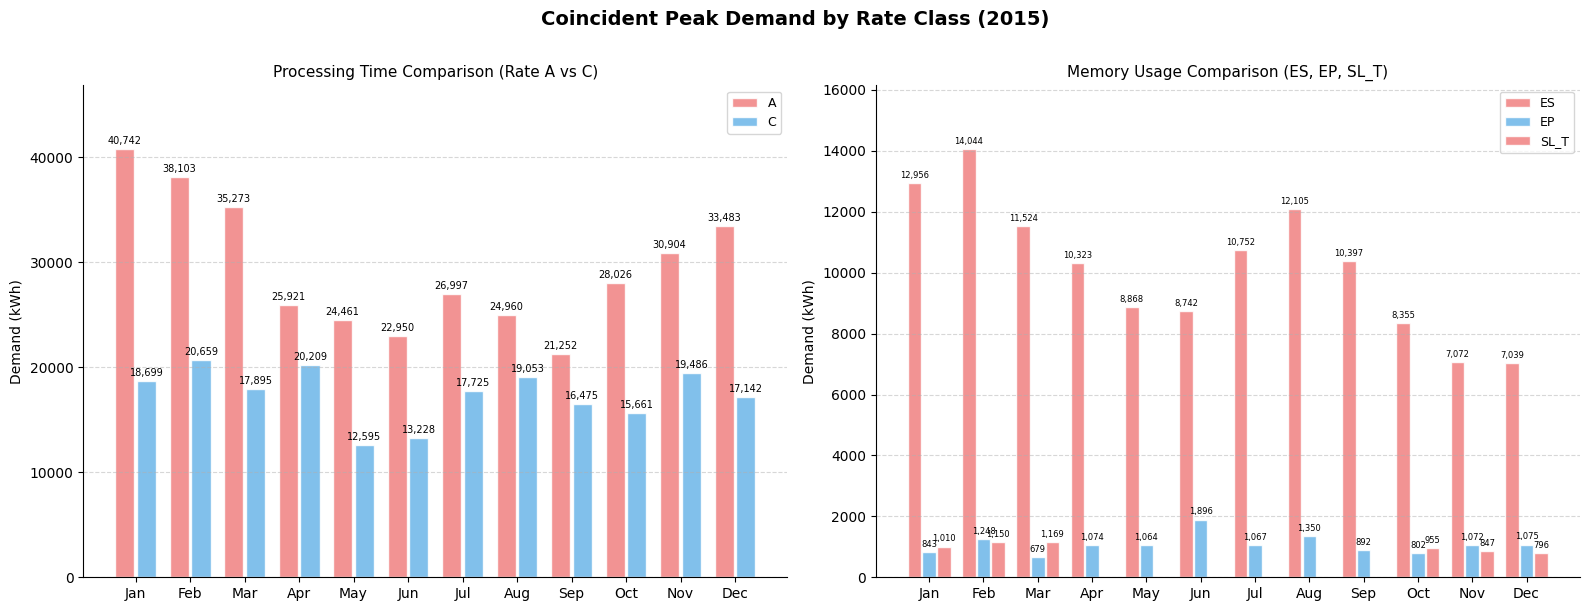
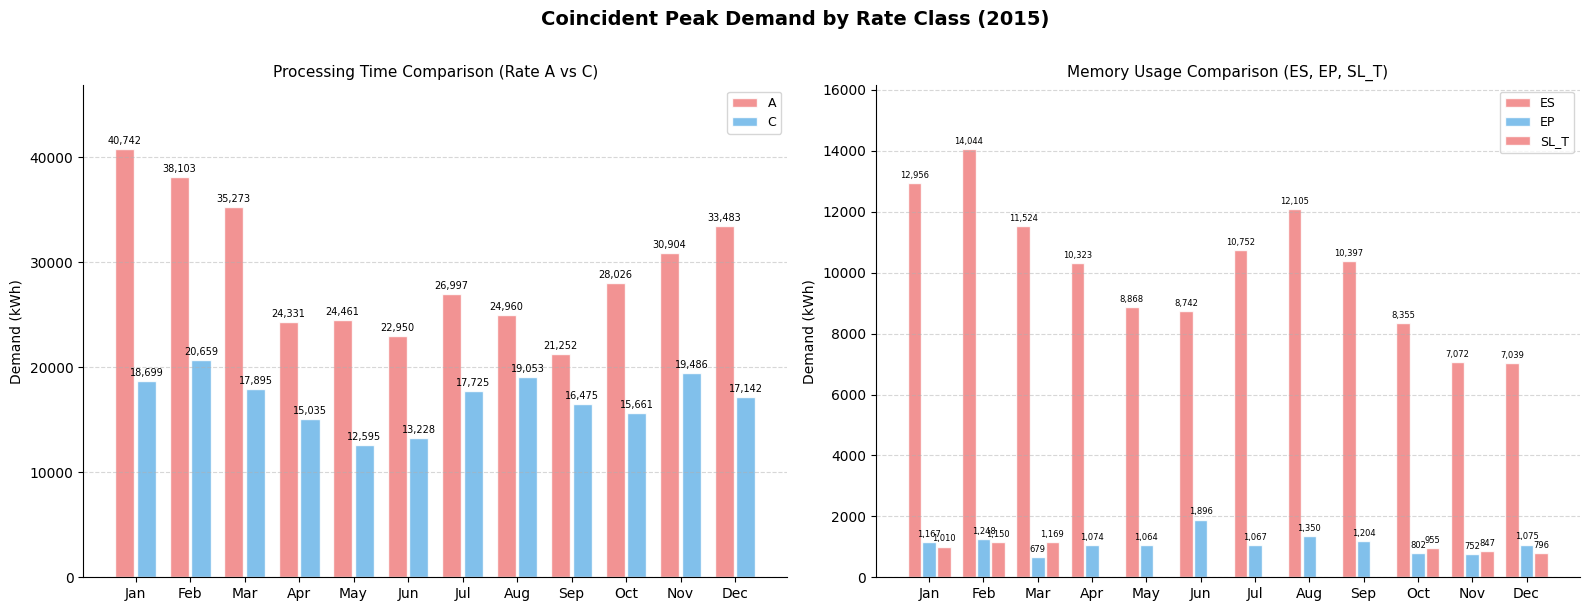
  {
    "Processing Time Comparison (Rate A vs C)": {
      "A": {
        "Jan": "40,742",
        "Feb": "38,103",
        "Mar": "35,273",
-       "Apr": "25,921",
+       "Apr": "24,331",
        "May": "24,461",
        "Jun": "22,950",
        "Jul": "26,997",
        "Aug": "24,960",
        "Sep": "21,252",
        "Oct": "28,026",
        "Nov": "30,904",
        "Dec": "33,483"
      },
      "C": {
        "Jan": "18,699",
        "Feb": "20,659",
        "Mar": "17,895",
-       "Apr": "20,209",
+       "Apr": "15,035",
        "May": "12,595",
        "Jun": "13,228",
        "Jul": "17,725",
        "Aug": "19,053",
        "Sep": "16,475",
        "Oct": "15,661",
        "Nov": "19,486",
        "Dec": "17,142"
      }
    },
    "Memory Usage Comparison (ES, EP, SL_T)": {
      "EP": {
-       "Jan": "843",
+       "Jan": "1,167",
        "Mar": "679",
        "Apr": "1,074",
        "May": "1,064",
        "Jun": "1,896",
        "Jul": "1,067",
        "Aug": "1,350",
-       "Sep": "892",
+       "Sep": "1,204",
        "Oct": "802",
-       "Nov": "1,072",
+       "Nov": "752",
        "Dec": "1,075"
      }
    }
  }
